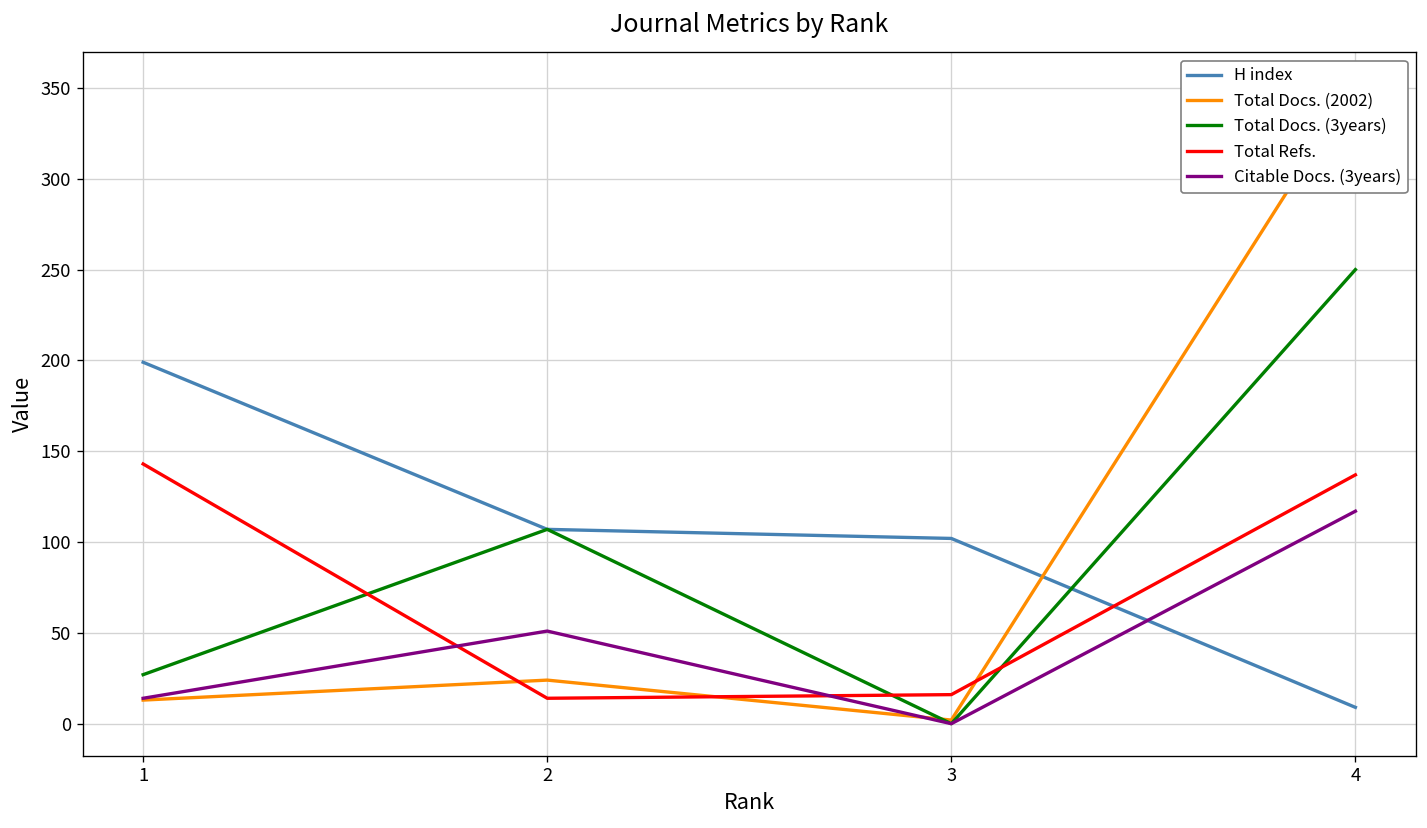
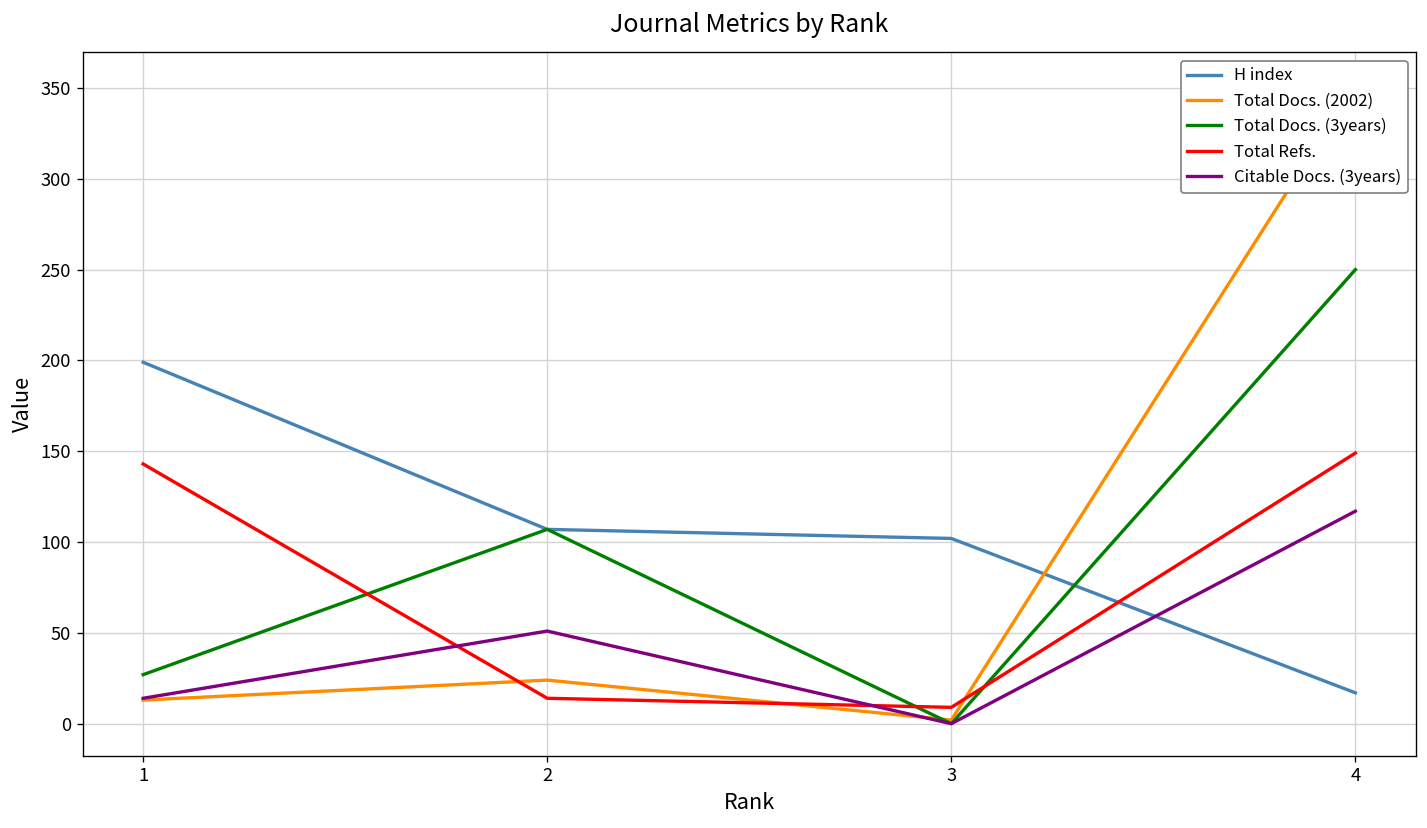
  {
    "H index": {
      "1": 199,
      "3": 102,
-     "4": 9
+     "4": 17
    },
    "Total Docs. (2002)": {
      "2": 24,
      "3": 2
    },
    "Total Docs. (3years)": {
      "1": 27,
      "4": 250
    },
    "Total Refs.": {
      "1": 143,
      "2": 14,
-     "3": 16,
-     "4": 137
+     "3": 9,
+     "4": 149
    },
    "Citable Docs. (3years)": {
      "2": 51,
      "4": 117
    }
  }
